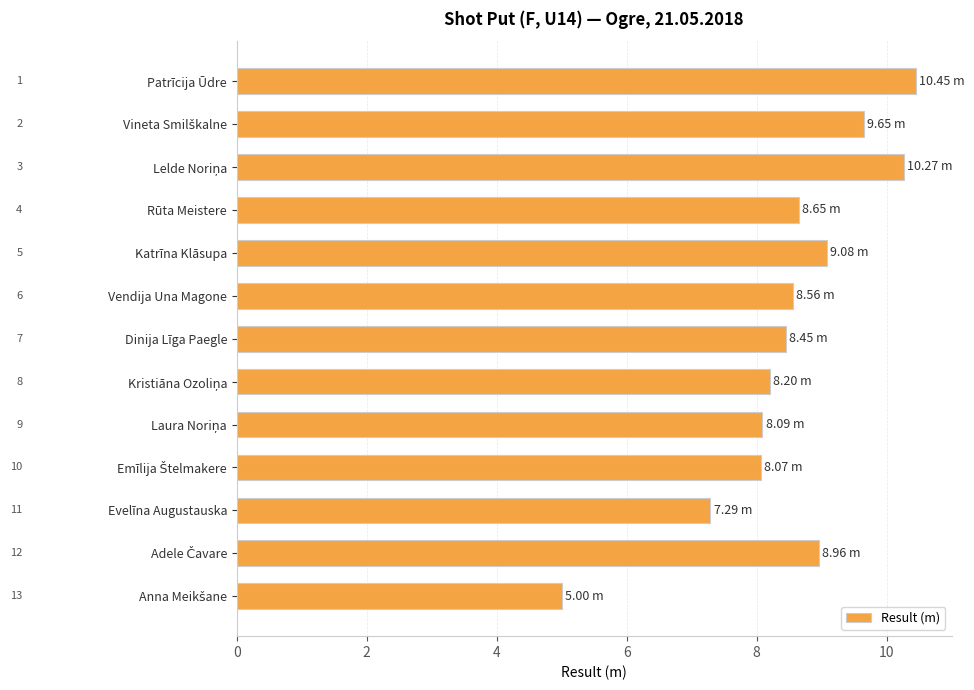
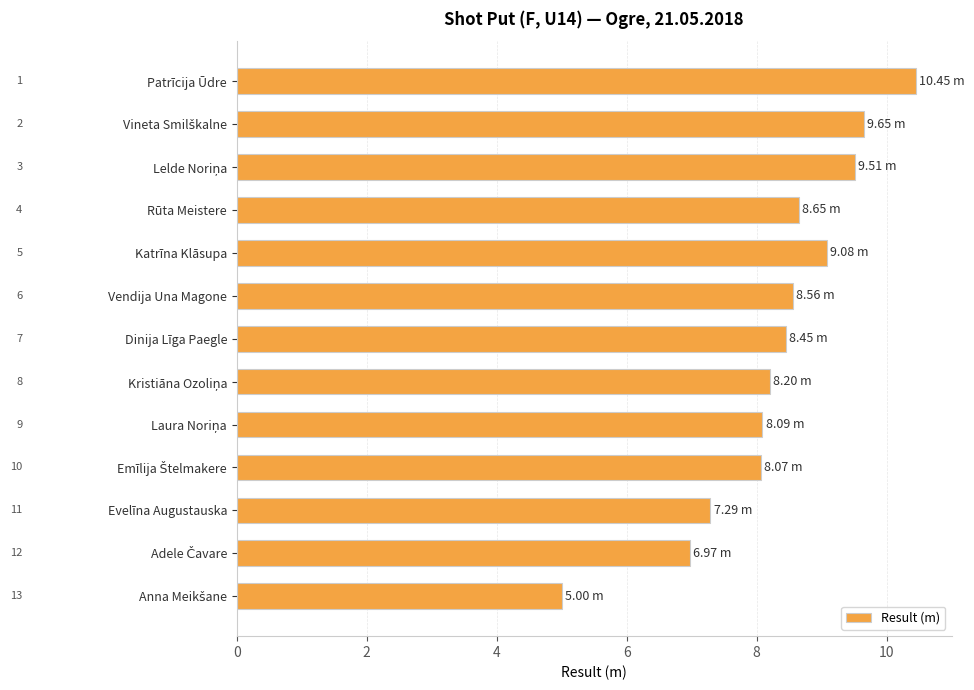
  {
    "Patrīcija Ūdre": 10.45,
    "Vineta Smilškalne": 9.65,
-   "Lelde Noriņa": 10.27,
+   "Lelde Noriņa": 9.51,
    "Rūta Meistere": 8.65,
    "Katrīna Klāsupa": 9.08,
    "Vendija Una Magone": 8.56,
    "Dinija Līga Paegle": 8.45,
    "Kristiāna Ozoliņa": 8.20,
    "Laura Noriņa": 8.09,
    "Emīlija Štelmakere": 8.07,
    "Evelīna Augustauska": 7.29,
-   "Adele Čavare": 8.96,
+   "Adele Čavare": 6.97,
    "Anna Meikšane": 5.00
  }
